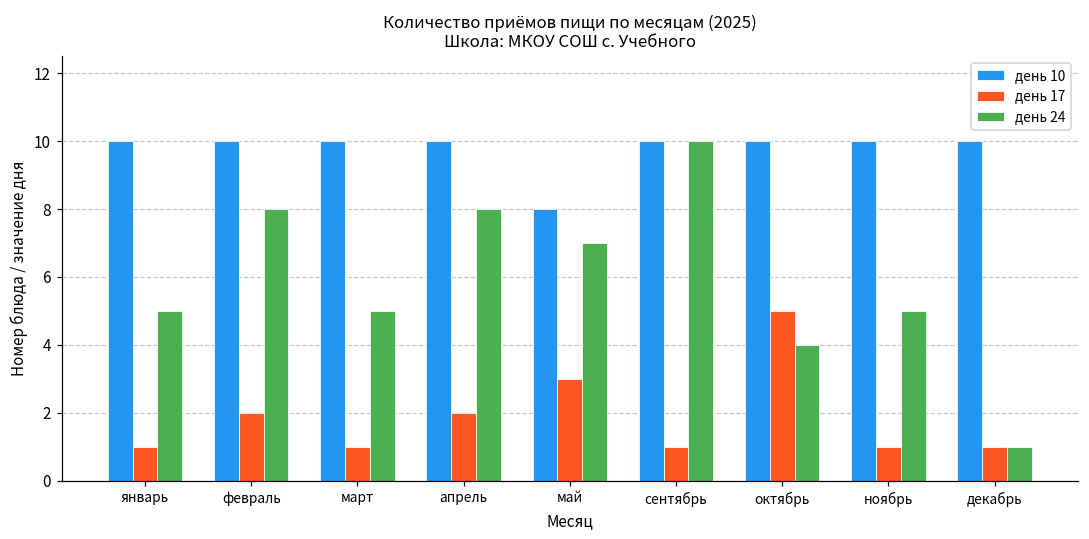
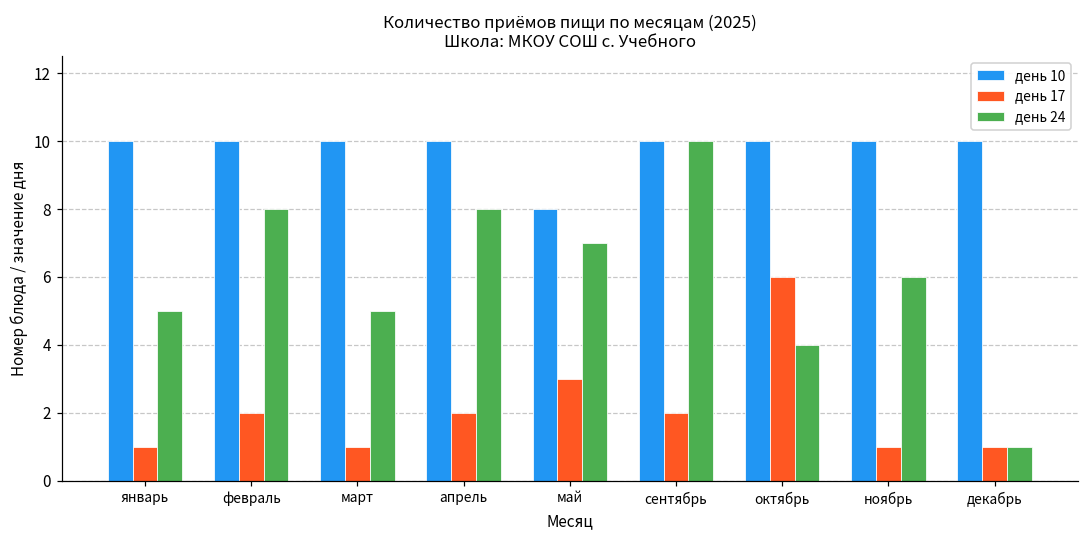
  {
    "день 10": {
      "январь": 10,
      "февраль": 10,
      "март": 10,
      "апрель": 10,
      "май": 8,
      "сентябрь": 10,
      "октябрь": 10,
      "ноябрь": 10,
      "декабрь": 10
    },
    "день 17": {
      "январь": 1,
      "февраль": 2,
      "март": 1,
      "апрель": 2,
      "май": 3,
-     "сентябрь": 1,
-     "октябрь": 5,
+     "сентябрь": 2,
+     "октябрь": 6,
      "ноябрь": 1,
      "декабрь": 1
    },
    "день 24": {
      "январь": 5,
      "февраль": 8,
      "март": 5,
      "апрель": 8,
      "май": 7,
      "сентябрь": 10,
      "октябрь": 4,
-     "ноябрь": 5,
+     "ноябрь": 6,
      "декабрь": 1
    }
  }
